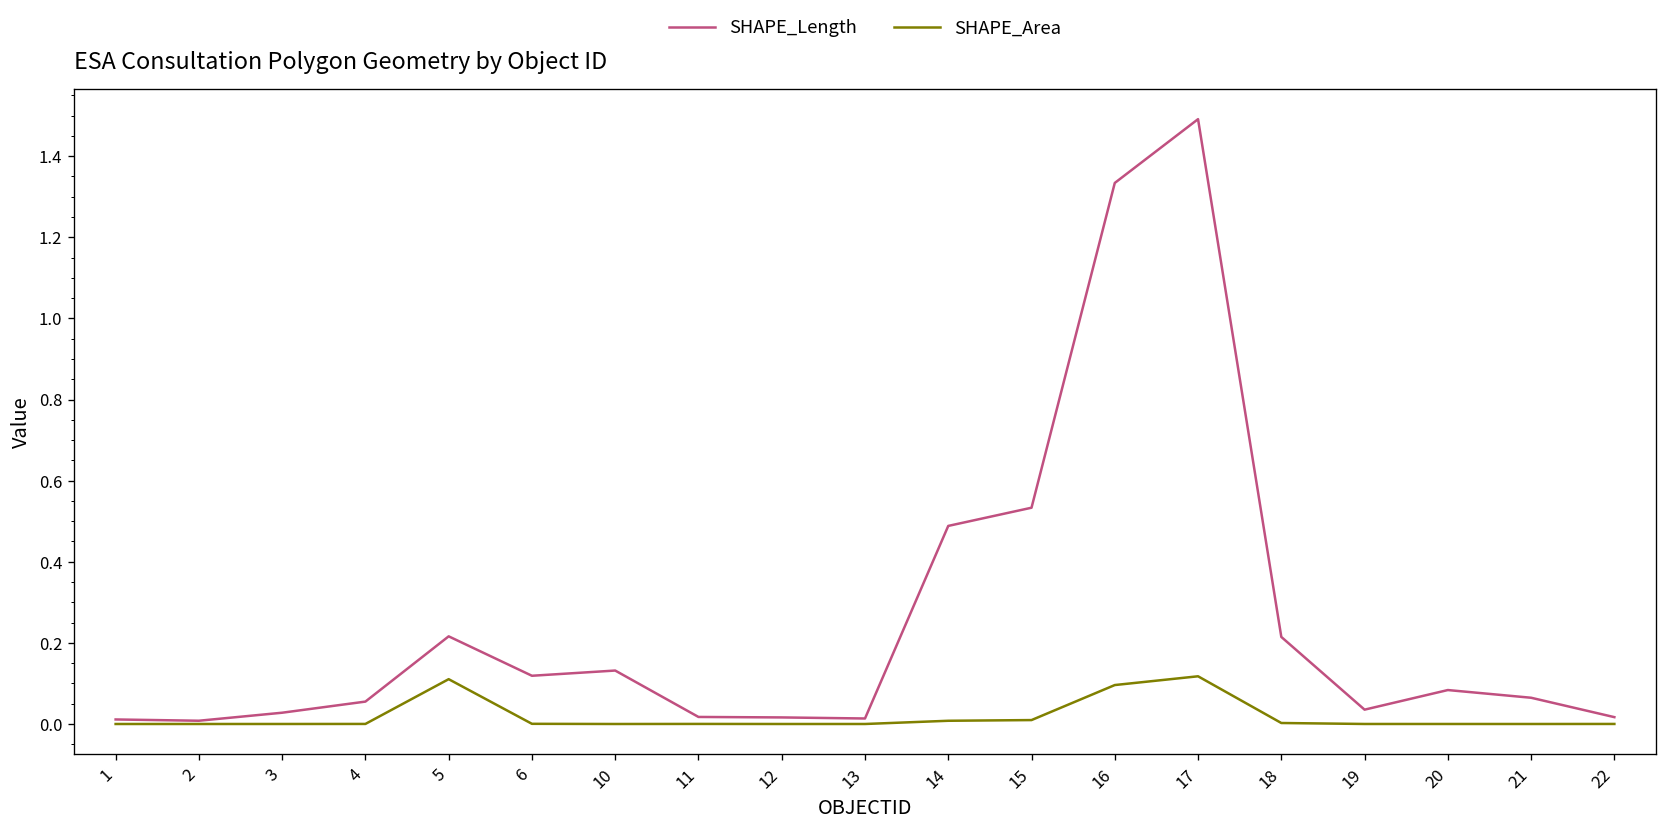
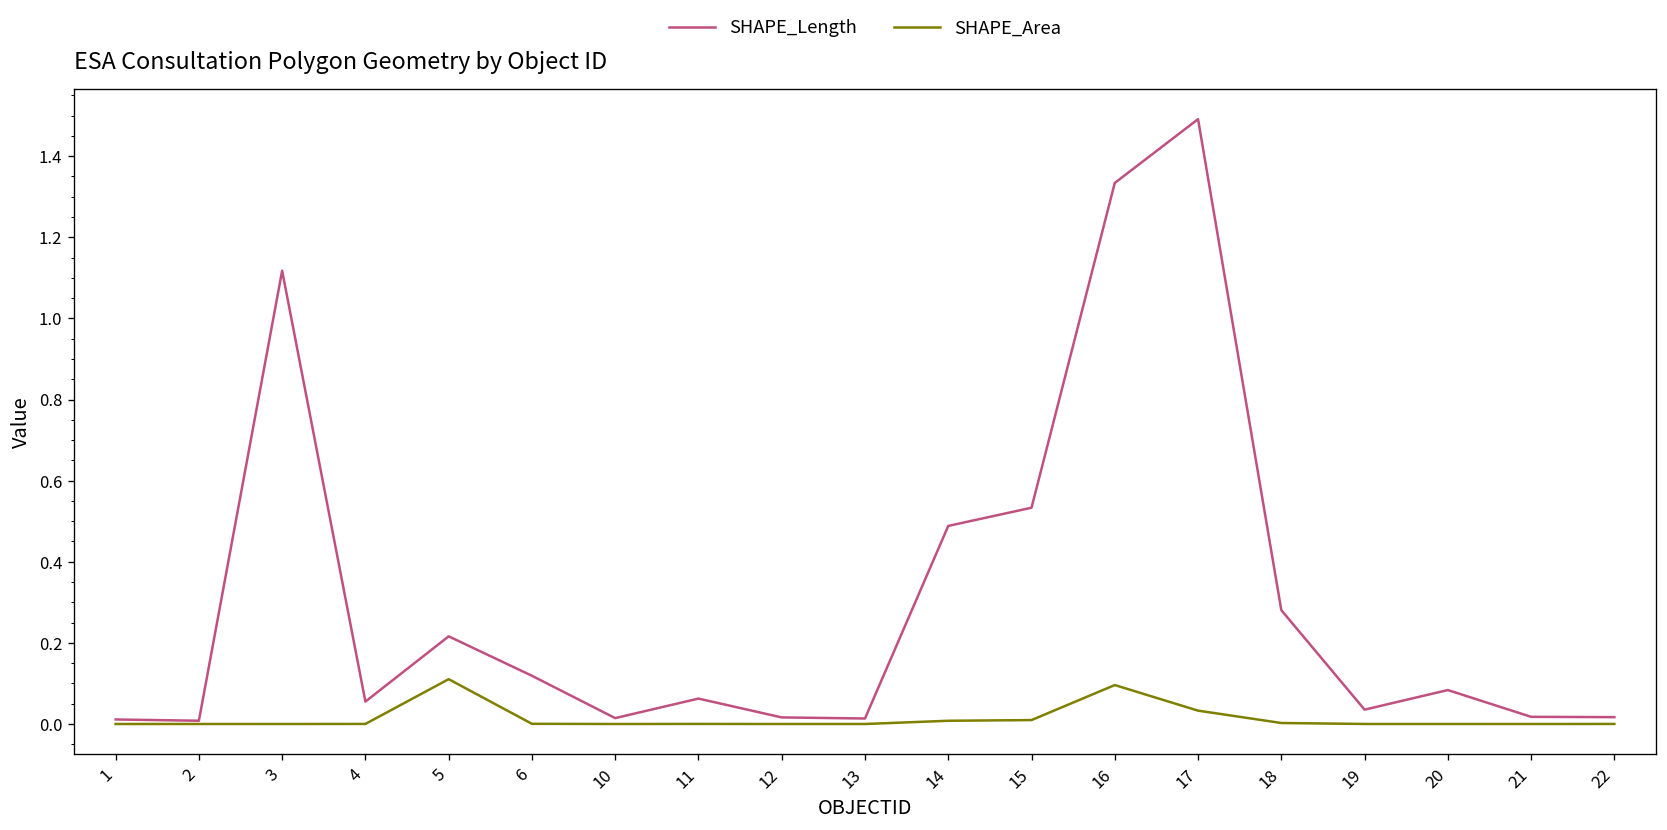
  {
    "SHAPE_Length": {
      "1": 0.01,
      "2": 0.01,
-     "3": 0.03,
+     "3": 1.12,
      "4": 0.06,
      "5": 0.22,
      "6": 0.12,
-     "10": 0.13,
-     "11": 0.02,
+     "10": 0.01,
+     "11": 0.06,
      "12": 0.02,
      "13": 0.01,
      "14": 0.49,
      "15": 0.53,
      "16": 1.33,
      "17": 1.49,
-     "18": 0.21,
+     "18": 0.28,
      "19": 0.04,
      "20": 0.08,
-     "21": 0.06,
+     "21": 0.02,
      "22": 0.02
    },
    "SHAPE_Area": {
      "1": 0.00,
      "2": 0.00,
      "3": 0.00,
      "4": 0.00,
      "5": 0.11,
      "6": 0.00,
      "10": 0.00,
      "11": 0.00,
      "12": 0.00,
      "13": 0.00,
      "14": 0.01,
      "15": 0.01,
      "16": 0.10,
-     "17": 0.12,
+     "17": 0.03,
      "18": 0.00,
      "19": 0.00,
      "20": 0.00,
      "21": 0.00,
      "22": 0.00
    }
  }
